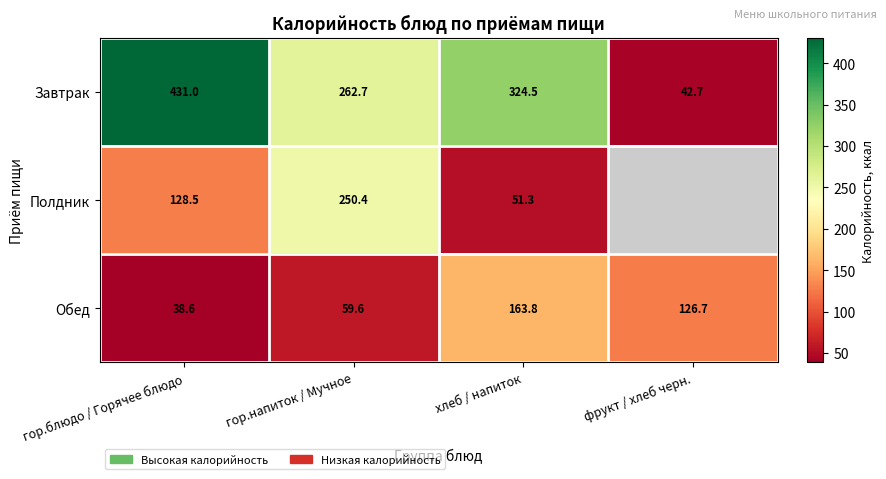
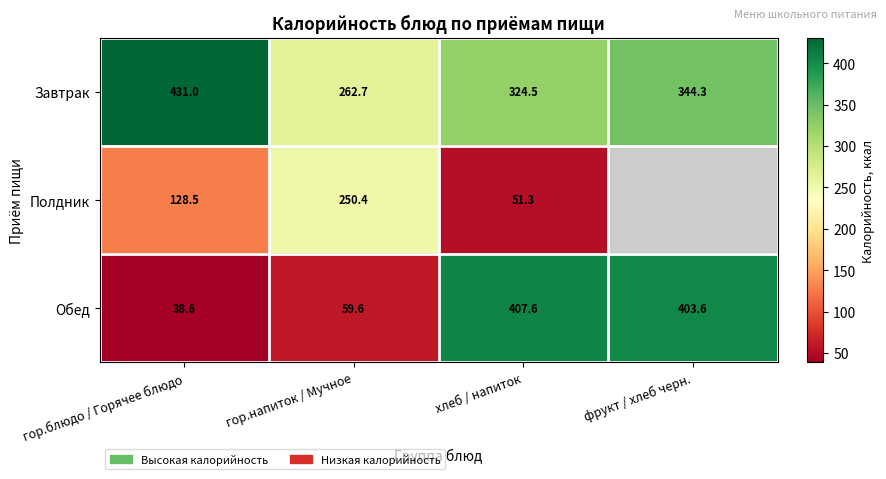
  {
    "Завтрак": {
      "гор.блюдо / Горячее блюдо": 431.0,
      "гор.напиток / Мучное": 262.7,
      "хлеб / напиток": 324.5,
-     "фрукт / хлеб черн.": 42.7
+     "фрукт / хлеб черн.": 344.3
    },
    "Полдник": {
      "гор.блюдо / Горячее блюдо": 128.5,
      "гор.напиток / Мучное": 250.4,
      "хлеб / напиток": 51.3
    },
    "Обед": {
      "гор.блюдо / Горячее блюдо": 38.6,
      "гор.напиток / Мучное": 59.6,
-     "хлеб / напиток": 163.8,
-     "фрукт / хлеб черн.": 126.7
+     "хлеб / напиток": 407.6,
+     "фрукт / хлеб черн.": 403.6
    }
  }
